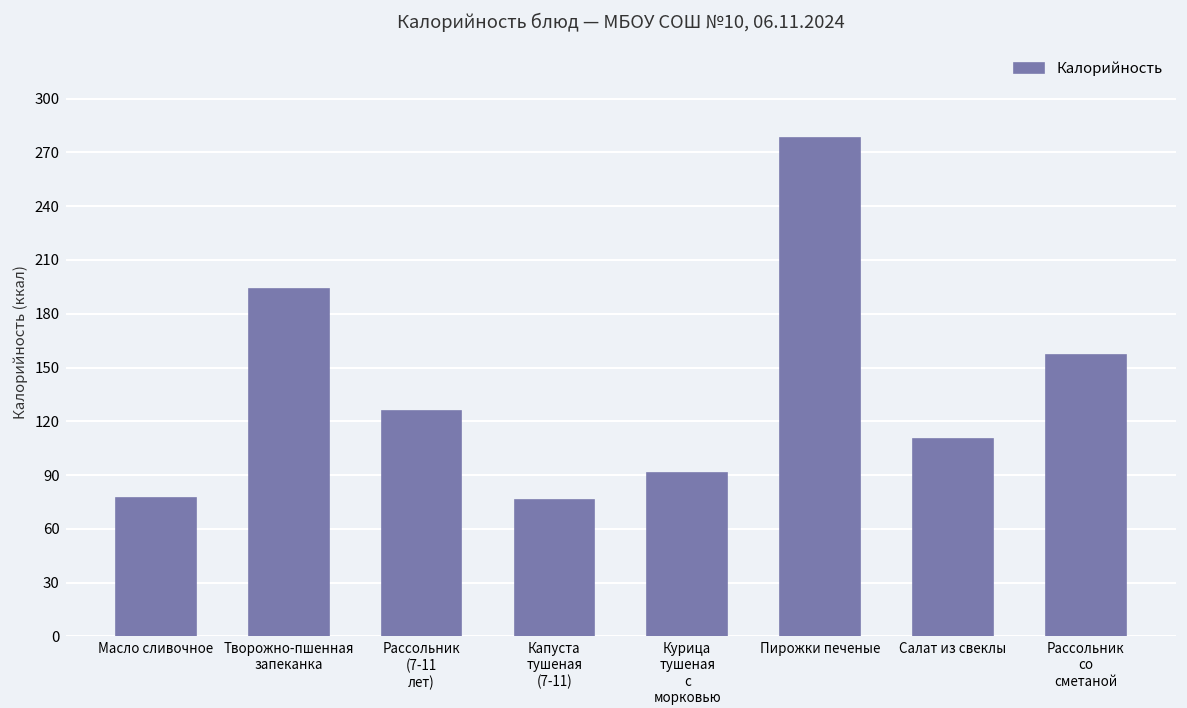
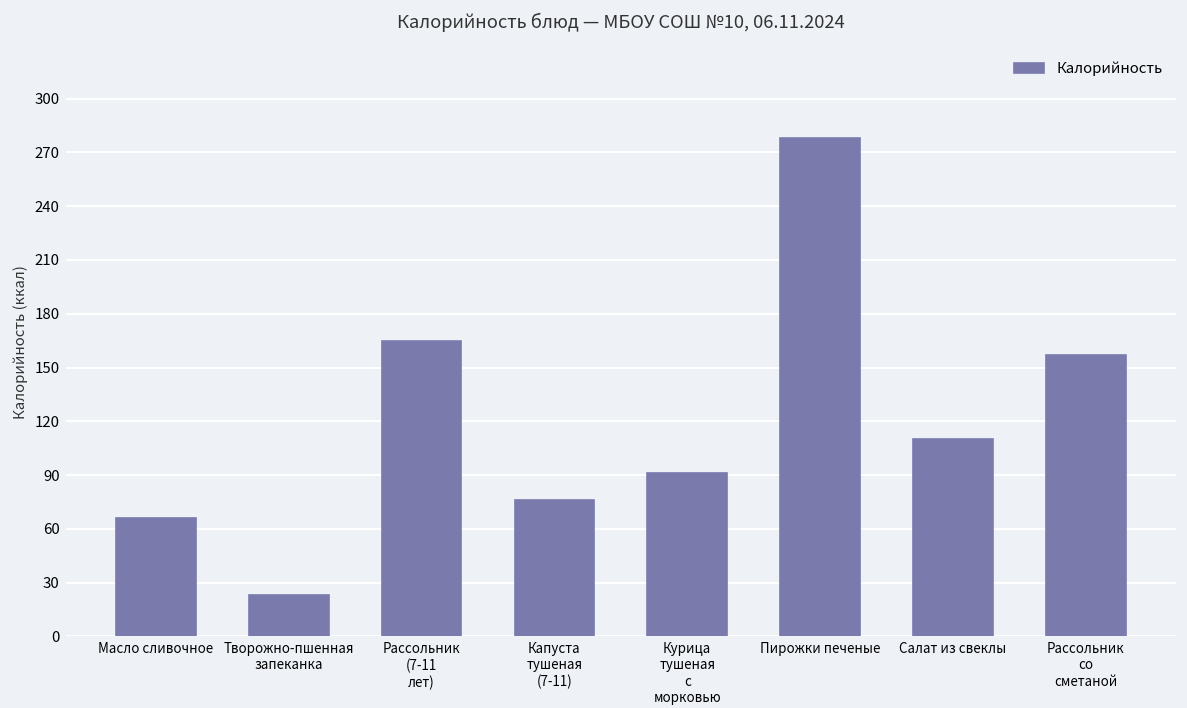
  {
-   "Масло сливочное": 77,
-   "Творожно-пшенная запеканка": 194,
-   "Рассольник (7-11 лет)": 126,
+   "Масло сливочное": 66,
+   "Творожно-пшенная запеканка": 23,
+   "Рассольник (7-11 лет)": 165,
    "Капуста тушеная (7-11)": 76,
    "Курица тушеная с морковью": 91,
    "Пирожки печеные": 278,
    "Салат из свеклы": 110,
    "Рассольник со сметаной": 157
  }
